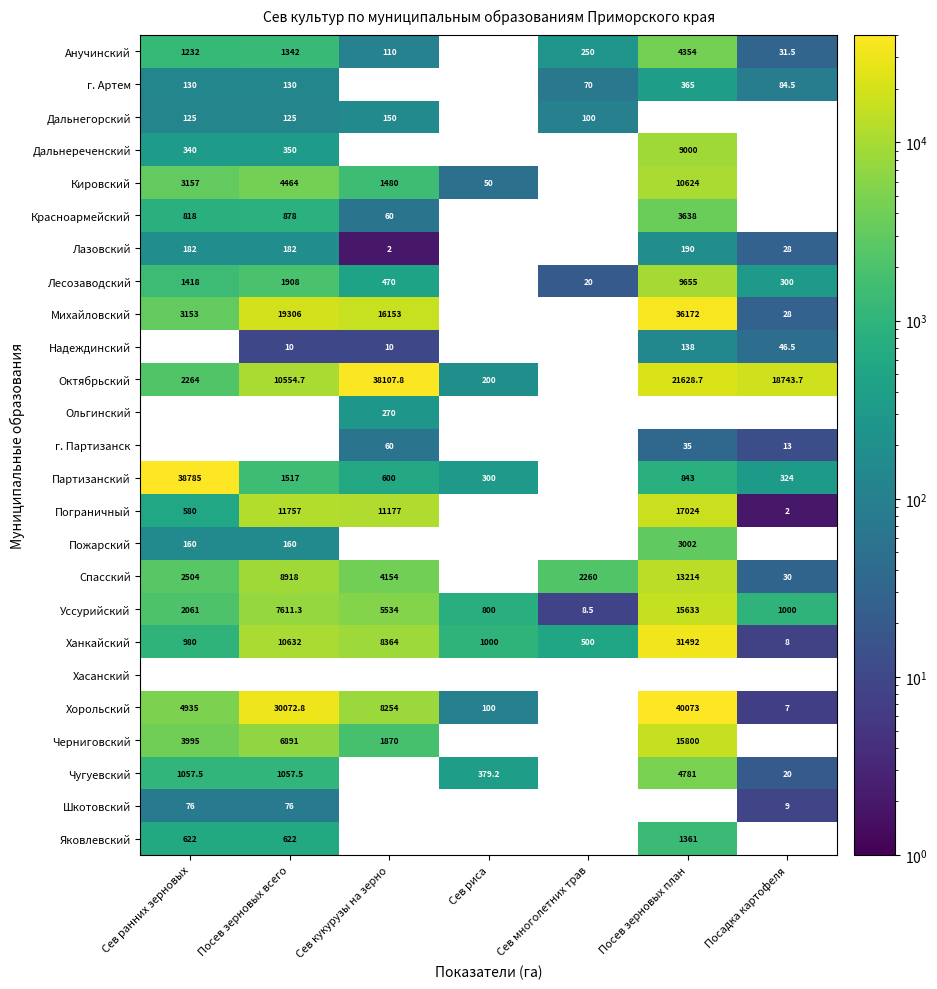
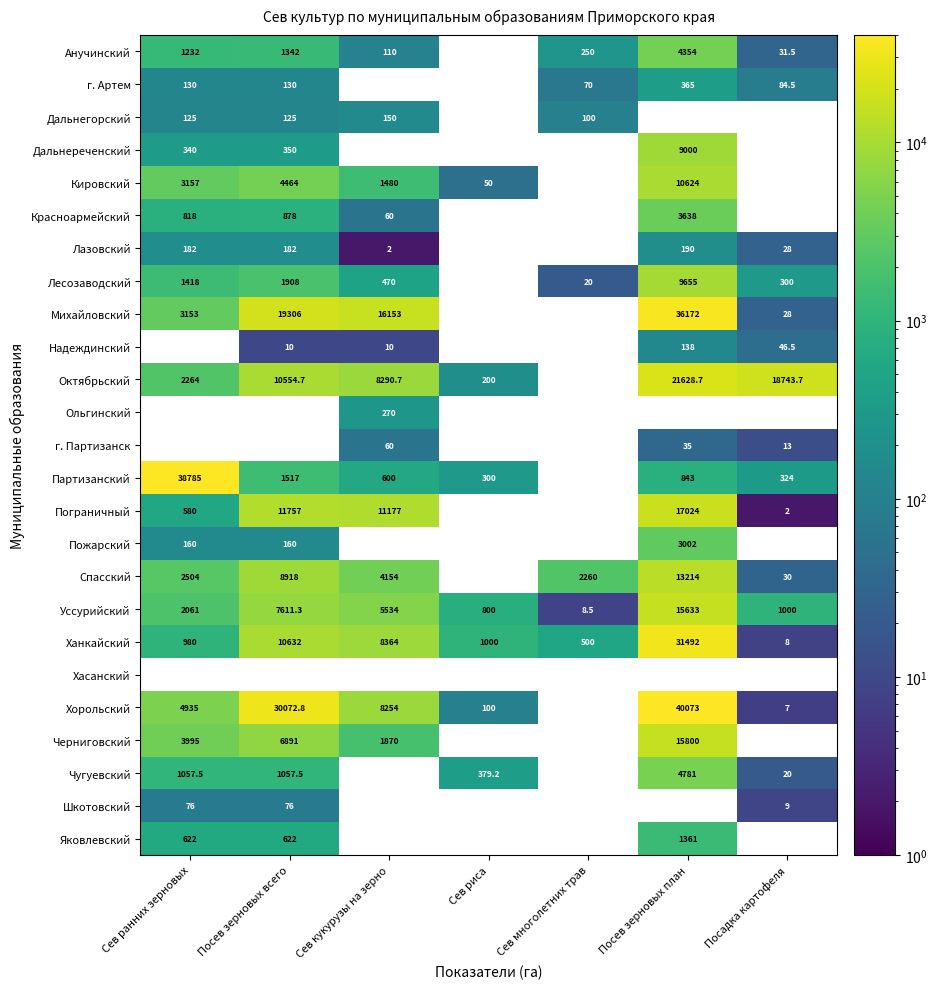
  {
    "Анучинский": {
      "Сев ранних зерновых": 1232,
      "Посев зерновых всего": 1342,
      "Сев кукурузы на зерно": 110,
      "Сев многолетних трав": 250,
      "Посев зерновых план": 4354,
      "Посадка картофеля": 31.5
    },
    "г. Артем": {
      "Сев ранних зерновых": 130,
      "Посев зерновых всего": 130,
      "Сев многолетних трав": 70,
      "Посев зерновых план": 365,
      "Посадка картофеля": 84.5
    },
    "Дальнегорский": {
      "Сев ранних зерновых": 125,
      "Посев зерновых всего": 125,
      "Сев кукурузы на зерно": 150,
      "Сев многолетних трав": 100
    },
    "Дальнереченский": {
      "Сев ранних зерновых": 340,
      "Посев зерновых всего": 350,
      "Посев зерновых план": 9000
    },
    "Кировский": {
      "Сев ранних зерновых": 3157,
      "Посев зерновых всего": 4464,
      "Сев кукурузы на зерно": 1480,
      "Сев риса": 50,
      "Посев зерновых план": 10624
    },
    "Красноармейский": {
      "Сев ранних зерновых": 818,
      "Посев зерновых всего": 878,
      "Сев кукурузы на зерно": 60,
      "Посев зерновых план": 3638
    },
    "Лазовский": {
      "Сев ранних зерновых": 182,
      "Посев зерновых всего": 182,
      "Сев кукурузы на зерно": 2,
      "Посев зерновых план": 190,
      "Посадка картофеля": 28
    },
    "Лесозаводский": {
      "Сев ранних зерновых": 1418,
      "Посев зерновых всего": 1908,
      "Сев кукурузы на зерно": 470,
      "Сев многолетних трав": 20,
      "Посев зерновых план": 9655,
      "Посадка картофеля": 300
    },
    "Михайловский": {
      "Сев ранних зерновых": 3153,
      "Посев зерновых всего": 19306,
      "Сев кукурузы на зерно": 16153,
      "Посев зерновых план": 36172,
      "Посадка картофеля": 28
    },
    "Надеждинский": {
      "Посев зерновых всего": 10,
      "Сев кукурузы на зерно": 10,
      "Посев зерновых план": 138,
      "Посадка картофеля": 46.5
    },
    "Октябрьский": {
      "Сев ранних зерновых": 2264,
      "Посев зерновых всего": 10554.7,
-     "Сев кукурузы на зерно": 38107.8,
+     "Сев кукурузы на зерно": 8290.7,
      "Сев риса": 200,
      "Посев зерновых план": 21628.7,
      "Посадка картофеля": 18743.7
    },
    "Ольгинский": {
      "Сев кукурузы на зерно": 270
    },
    "г. Партизанск": {
      "Сев кукурузы на зерно": 60,
      "Посев зерновых план": 35,
      "Посадка картофеля": 13
    },
    "Партизанский": {
      "Сев ранних зерновых": 38785,
      "Посев зерновых всего": 1517,
      "Сев кукурузы на зерно": 600,
      "Сев риса": 300,
      "Посев зерновых план": 843,
      "Посадка картофеля": 324
    },
    "Пограничный": {
      "Сев ранних зерновых": 580,
      "Посев зерновых всего": 11757,
      "Сев кукурузы на зерно": 11177,
      "Посев зерновых план": 17024,
      "Посадка картофеля": 2
    },
    "Пожарский": {
      "Сев ранних зерновых": 160,
      "Посев зерновых всего": 160,
      "Посев зерновых план": 3002
    },
    "Спасский": {
      "Сев ранних зерновых": 2504,
      "Посев зерновых всего": 8918,
      "Сев кукурузы на зерно": 4154,
      "Сев многолетних трав": 2260,
      "Посев зерновых план": 13214,
      "Посадка картофеля": 30
    },
    "Уссурийский": {
      "Сев ранних зерновых": 2061,
      "Посев зерновых всего": 7611.3,
      "Сев кукурузы на зерно": 5534,
      "Сев риса": 800,
      "Сев многолетних трав": 8.5,
      "Посев зерновых план": 15633,
      "Посадка картофеля": 1000
    },
    "Ханкайский": {
      "Сев ранних зерновых": 980,
      "Посев зерновых всего": 10632,
      "Сев кукурузы на зерно": 8364,
      "Сев риса": 1000,
      "Сев многолетних трав": 500,
      "Посев зерновых план": 31492,
      "Посадка картофеля": 8
    },
    "Хорольский": {
      "Сев ранних зерновых": 4935,
      "Посев зерновых всего": 30072.8,
      "Сев кукурузы на зерно": 8254,
      "Сев риса": 100,
      "Посев зерновых план": 40073,
      "Посадка картофеля": 7
    },
    "Черниговский": {
      "Сев ранних зерновых": 3995,
      "Посев зерновых всего": 6891,
      "Сев кукурузы на зерно": 1870,
      "Посев зерновых план": 15800
    },
    "Чугуевский": {
      "Сев ранних зерновых": 1057.5,
      "Посев зерновых всего": 1057.5,
      "Сев риса": 379.2,
      "Посев зерновых план": 4781,
      "Посадка картофеля": 20
    },
    "Шкотовский": {
      "Сев ранних зерновых": 76,
      "Посев зерновых всего": 76,
      "Посадка картофеля": 9
    },
    "Яковлевский": {
      "Сев ранних зерновых": 622,
      "Посев зерновых всего": 622,
      "Посев зерновых план": 1361
    }
  }
